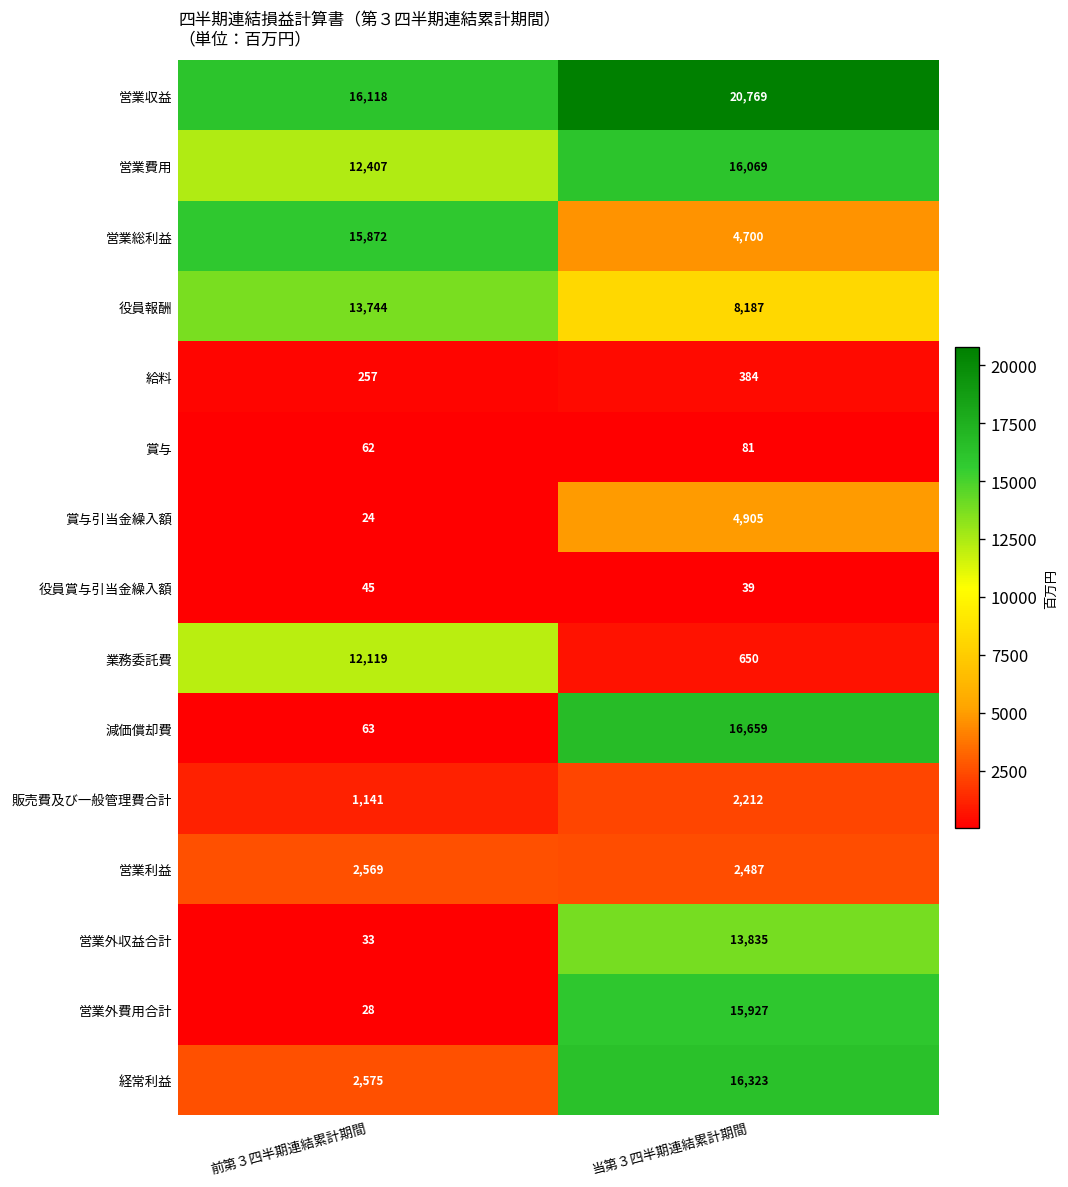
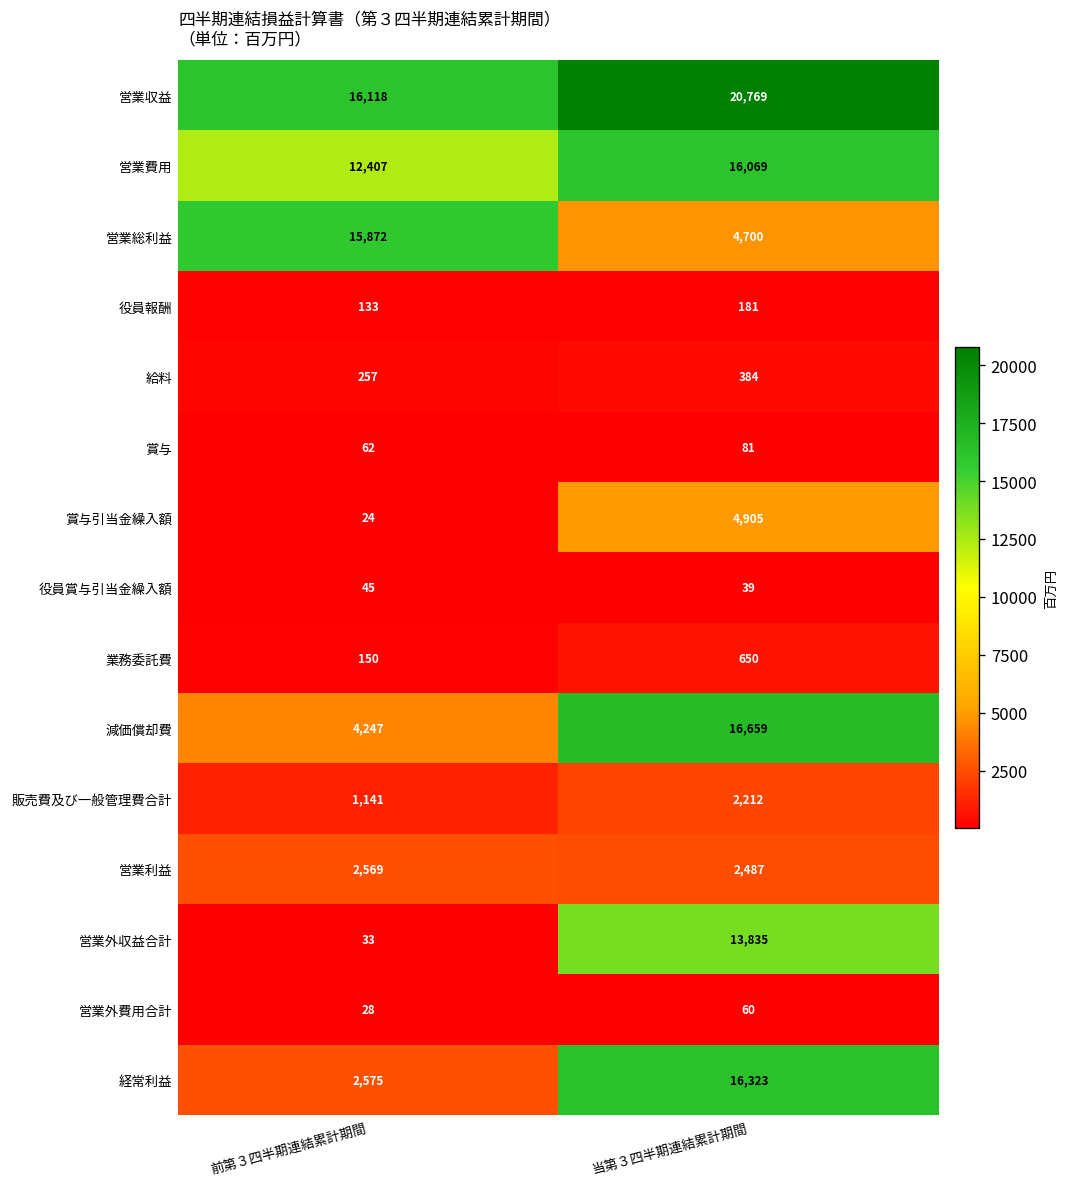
  {
    "営業収益": {
      "前第３四半期連結累計期間": "16,118",
      "当第３四半期連結累計期間": "20,769"
    },
    "営業費用": {
      "前第３四半期連結累計期間": "12,407",
      "当第３四半期連結累計期間": "16,069"
    },
    "営業総利益": {
      "前第３四半期連結累計期間": "15,872",
      "当第３四半期連結累計期間": "4,700"
    },
    "役員報酬": {
-     "前第３四半期連結累計期間": "13,744",
-     "当第３四半期連結累計期間": "8,187"
+     "前第３四半期連結累計期間": "133",
+     "当第３四半期連結累計期間": "181"
    },
    "給料": {
      "前第３四半期連結累計期間": "257",
      "当第３四半期連結累計期間": "384"
    },
    "賞与": {
      "前第３四半期連結累計期間": "62",
      "当第３四半期連結累計期間": "81"
    },
    "賞与引当金繰入額": {
      "前第３四半期連結累計期間": "24",
      "当第３四半期連結累計期間": "4,905"
    },
    "役員賞与引当金繰入額": {
      "前第３四半期連結累計期間": "45",
      "当第３四半期連結累計期間": "39"
    },
    "業務委託費": {
-     "前第３四半期連結累計期間": "12,119",
+     "前第３四半期連結累計期間": "150",
      "当第３四半期連結累計期間": "650"
    },
    "減価償却費": {
-     "前第３四半期連結累計期間": "63",
+     "前第３四半期連結累計期間": "4,247",
      "当第３四半期連結累計期間": "16,659"
    },
    "販売費及び一般管理費合計": {
      "前第３四半期連結累計期間": "1,141",
      "当第３四半期連結累計期間": "2,212"
    },
    "営業利益": {
      "前第３四半期連結累計期間": "2,569",
      "当第３四半期連結累計期間": "2,487"
    },
    "営業外収益合計": {
      "前第３四半期連結累計期間": "33",
      "当第３四半期連結累計期間": "13,835"
    },
    "営業外費用合計": {
      "前第３四半期連結累計期間": "28",
-     "当第３四半期連結累計期間": "15,927"
+     "当第３四半期連結累計期間": "60"
    },
    "経常利益": {
      "前第３四半期連結累計期間": "2,575",
      "当第３四半期連結累計期間": "16,323"
    }
  }
